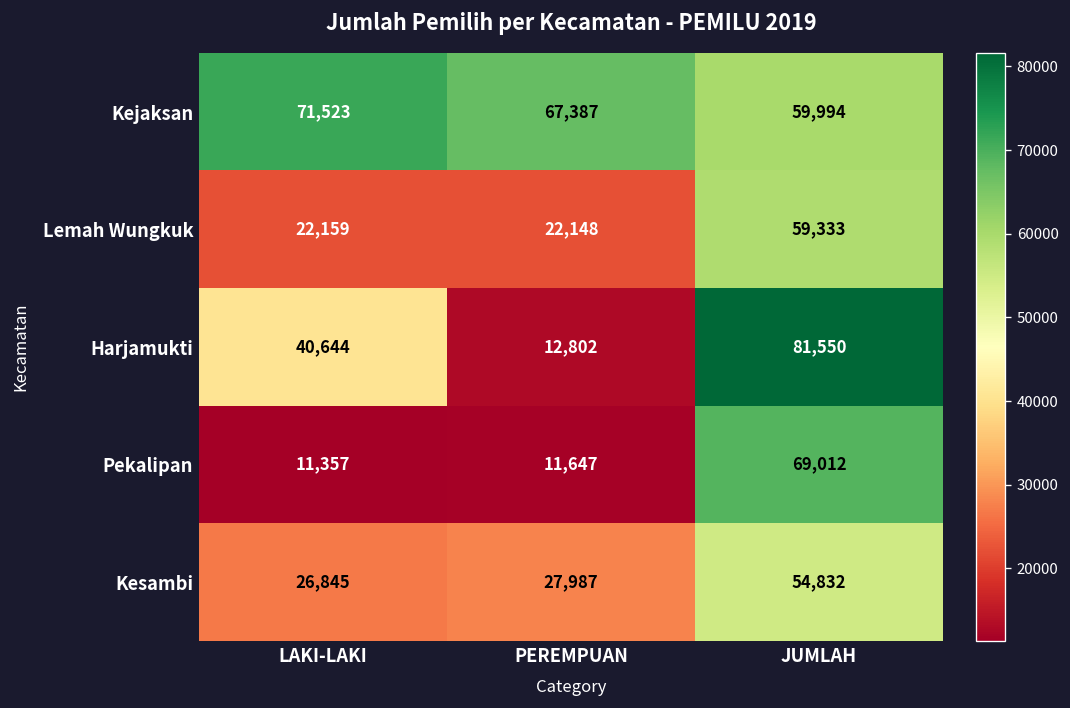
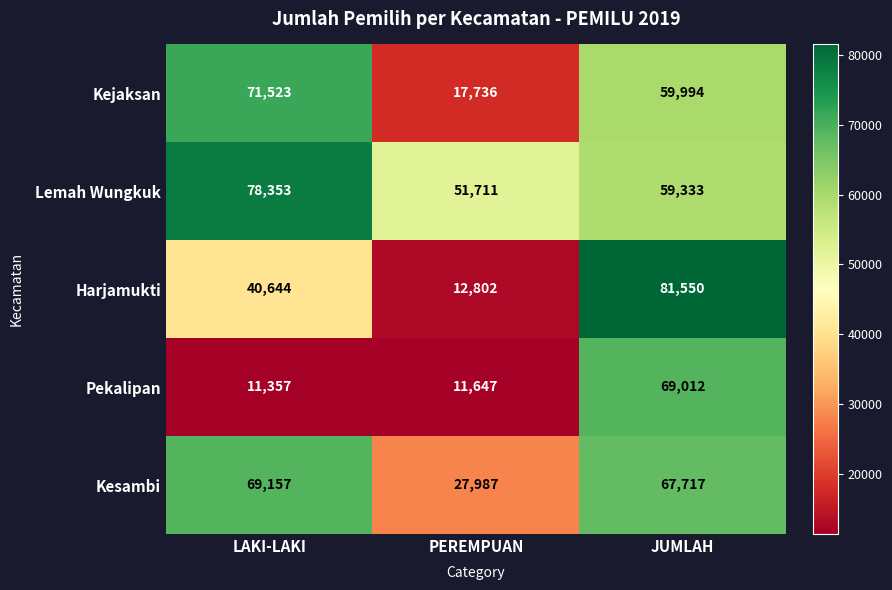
  {
    "Kejaksan": {
      "LAKI-LAKI": "71,523",
-     "PEREMPUAN": "67,387",
+     "PEREMPUAN": "17,736",
      "JUMLAH": "59,994"
    },
    "Lemah Wungkuk": {
-     "LAKI-LAKI": "22,159",
-     "PEREMPUAN": "22,148",
+     "LAKI-LAKI": "78,353",
+     "PEREMPUAN": "51,711",
      "JUMLAH": "59,333"
    },
    "Harjamukti": {
      "LAKI-LAKI": "40,644",
      "PEREMPUAN": "12,802",
      "JUMLAH": "81,550"
    },
    "Pekalipan": {
      "LAKI-LAKI": "11,357",
      "PEREMPUAN": "11,647",
      "JUMLAH": "69,012"
    },
    "Kesambi": {
-     "LAKI-LAKI": "26,845",
+     "LAKI-LAKI": "69,157",
      "PEREMPUAN": "27,987",
-     "JUMLAH": "54,832"
+     "JUMLAH": "67,717"
    }
  }
